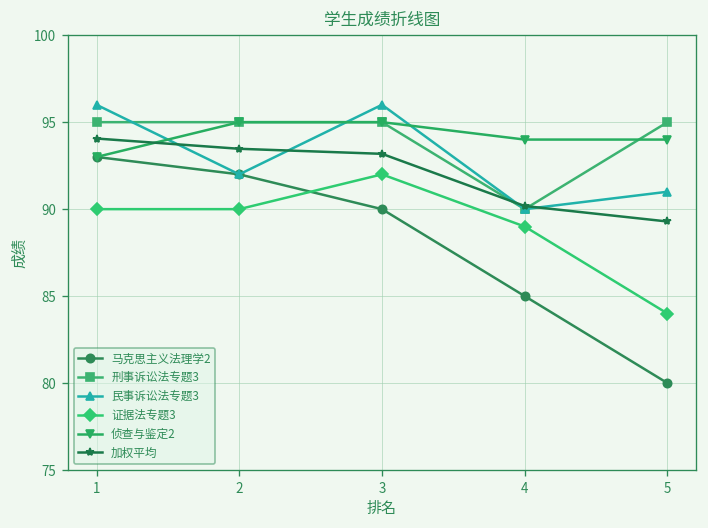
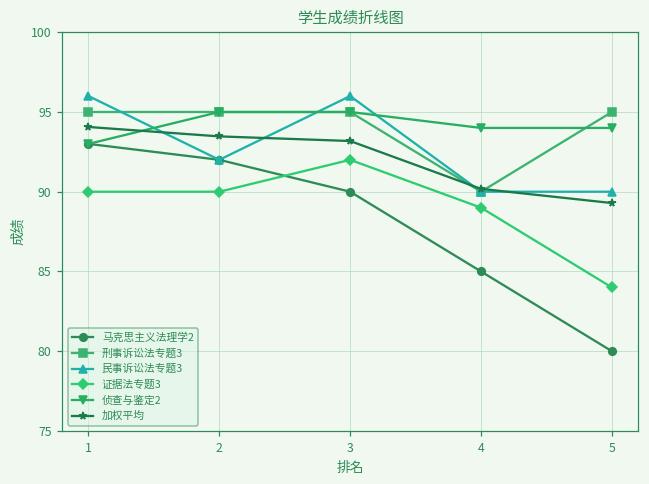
  {
    "民事诉讼法专题3": {
      "1": 96,
      "3": 96,
-     "5": 91
+     "5": 90
    }
  }
